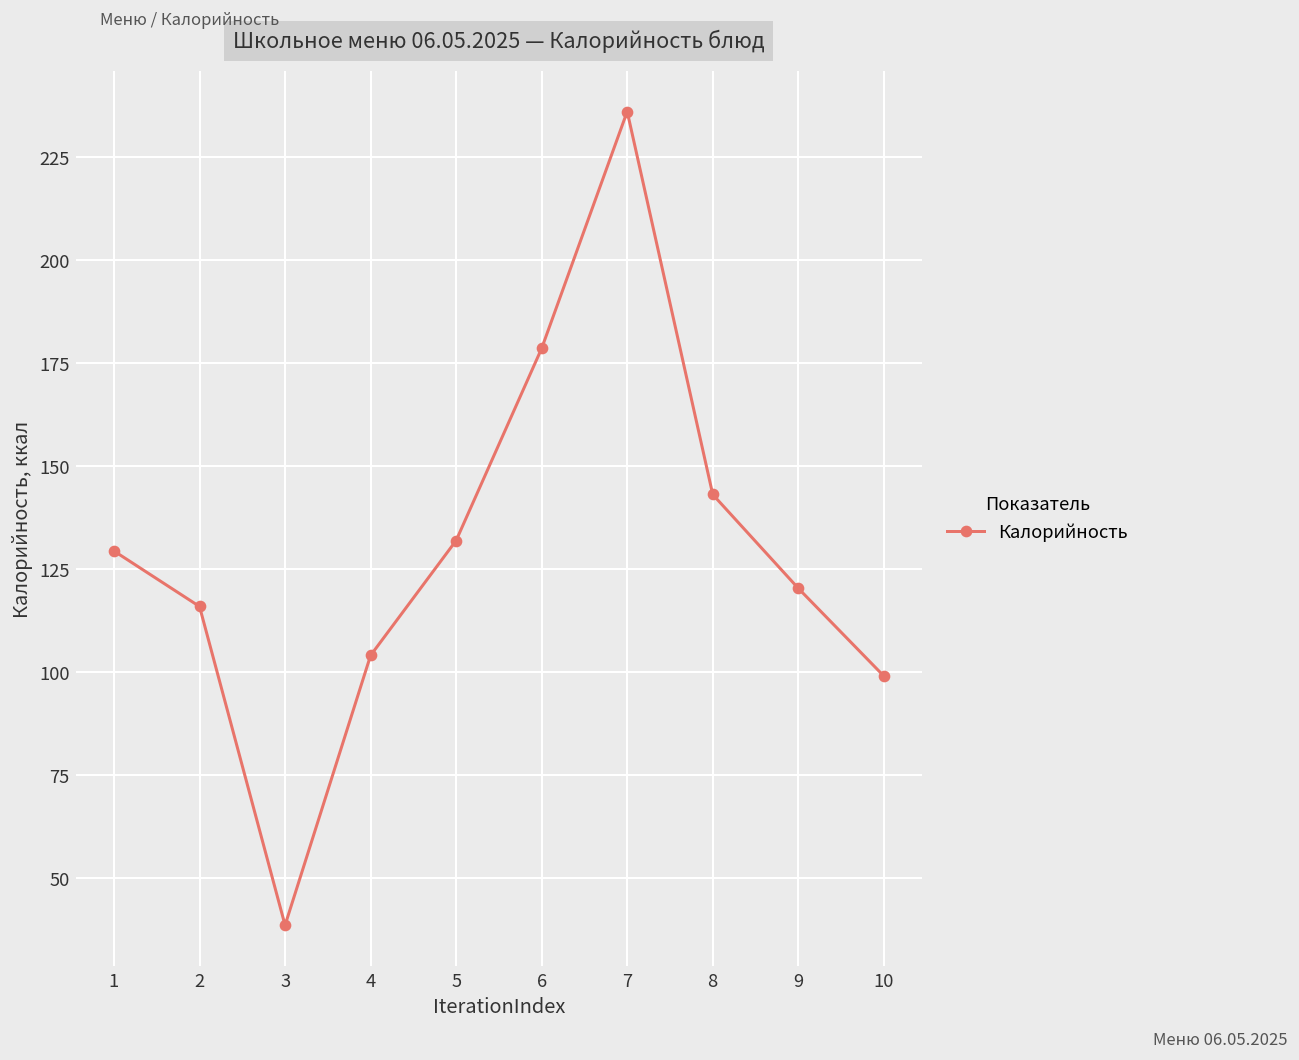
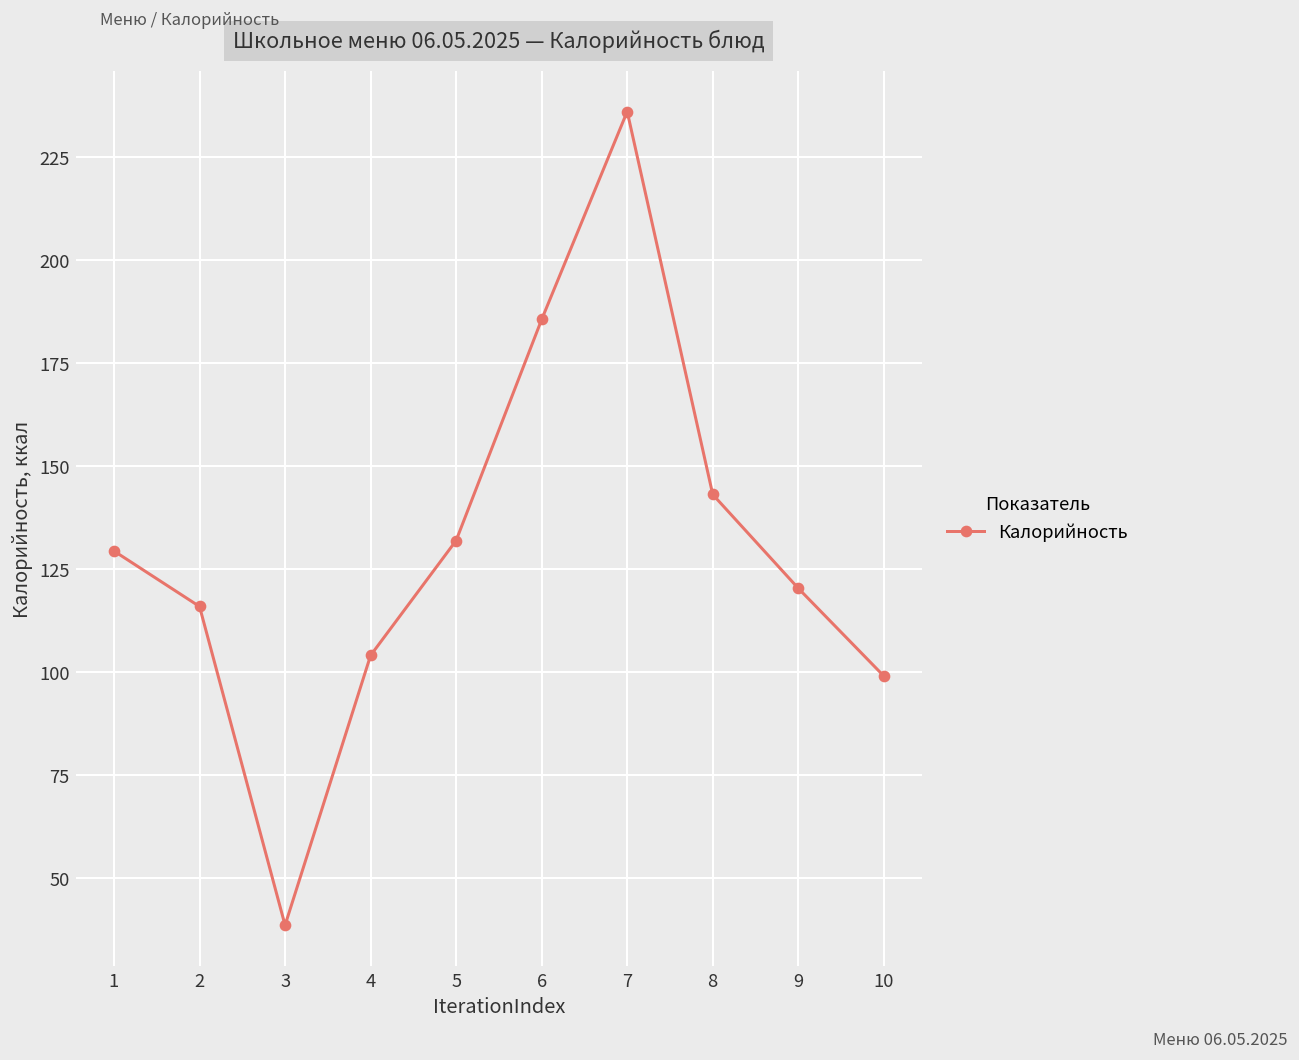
  {
    "1": 129,
    "2": 116,
    "3": 39,
    "4": 104,
    "5": 132,
-   "6": 179,
+   "6": 186,
    "7": 236,
    "8": 143,
    "9": 120,
    "10": 99
  }
